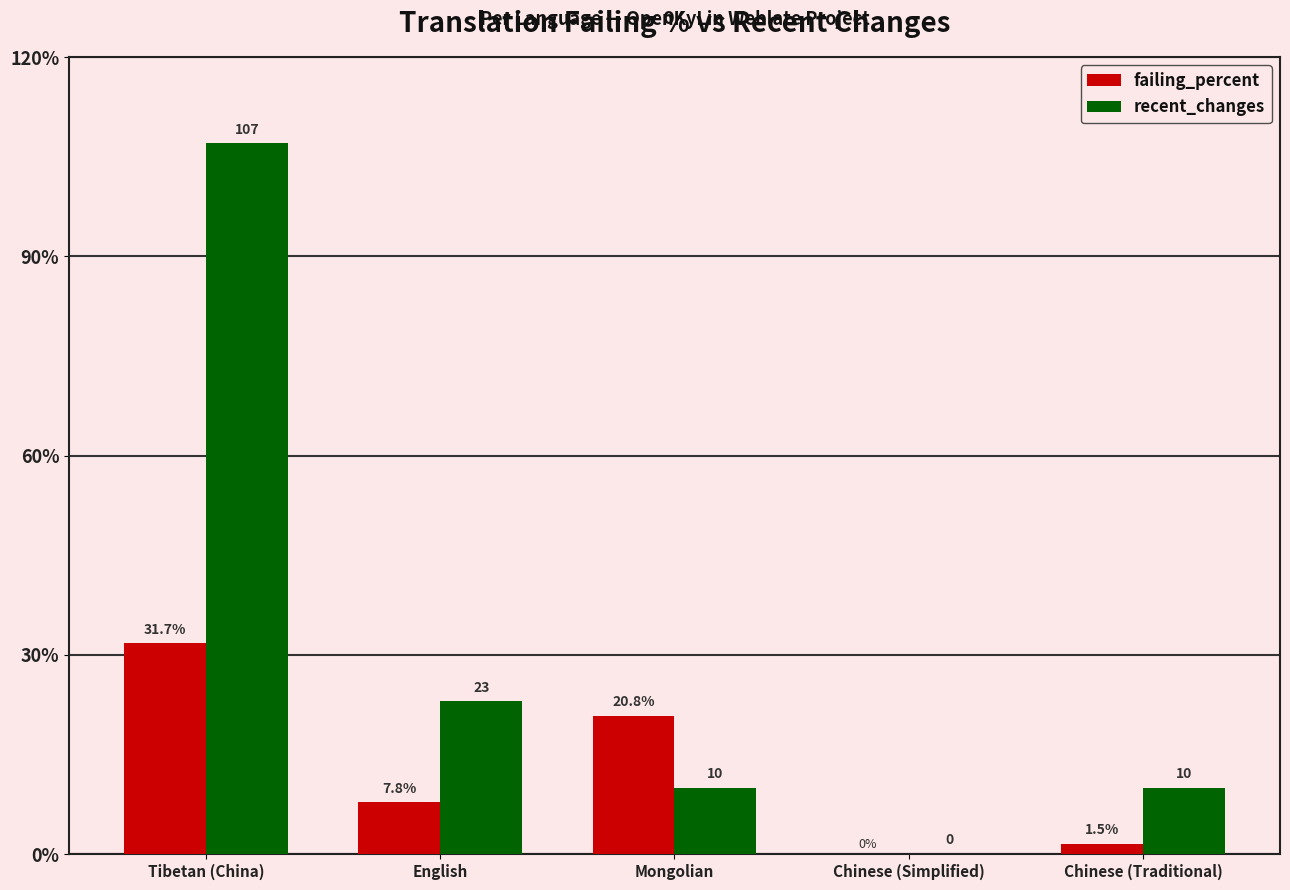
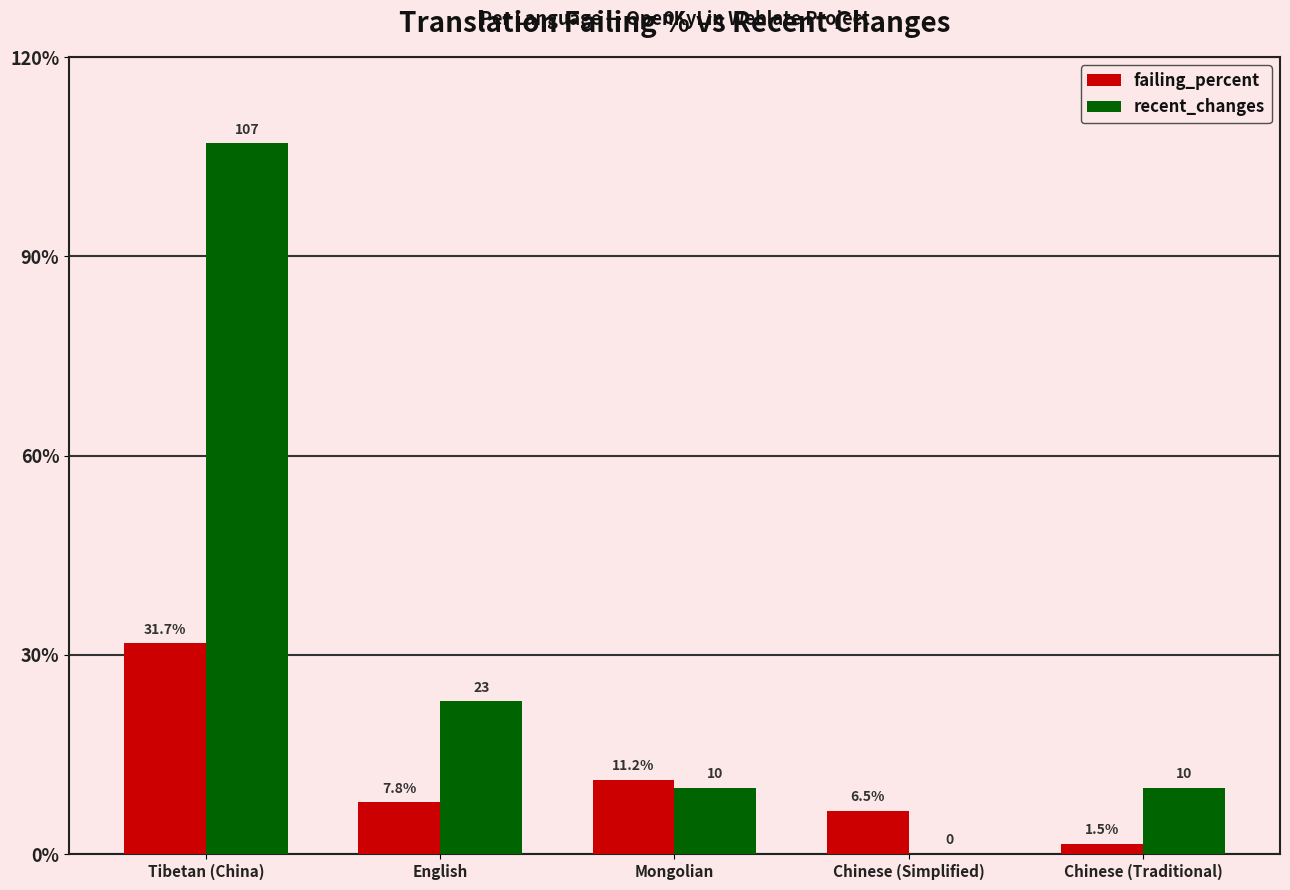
  {
    "failing_percent": {
      "Tibetan (China)": "31.7%",
      "English": "7.8%",
-     "Mongolian": "20.8%",
-     "Chinese (Simplified)": "0%",
+     "Mongolian": "11.2%",
+     "Chinese (Simplified)": "6.5%",
      "Chinese (Traditional)": "1.5%"
    },
    "recent_changes": {
      "Tibetan (China)": "107",
      "English": "23",
      "Mongolian": "10",
      "Chinese (Simplified)": "0",
      "Chinese (Traditional)": "10"
    }
  }
